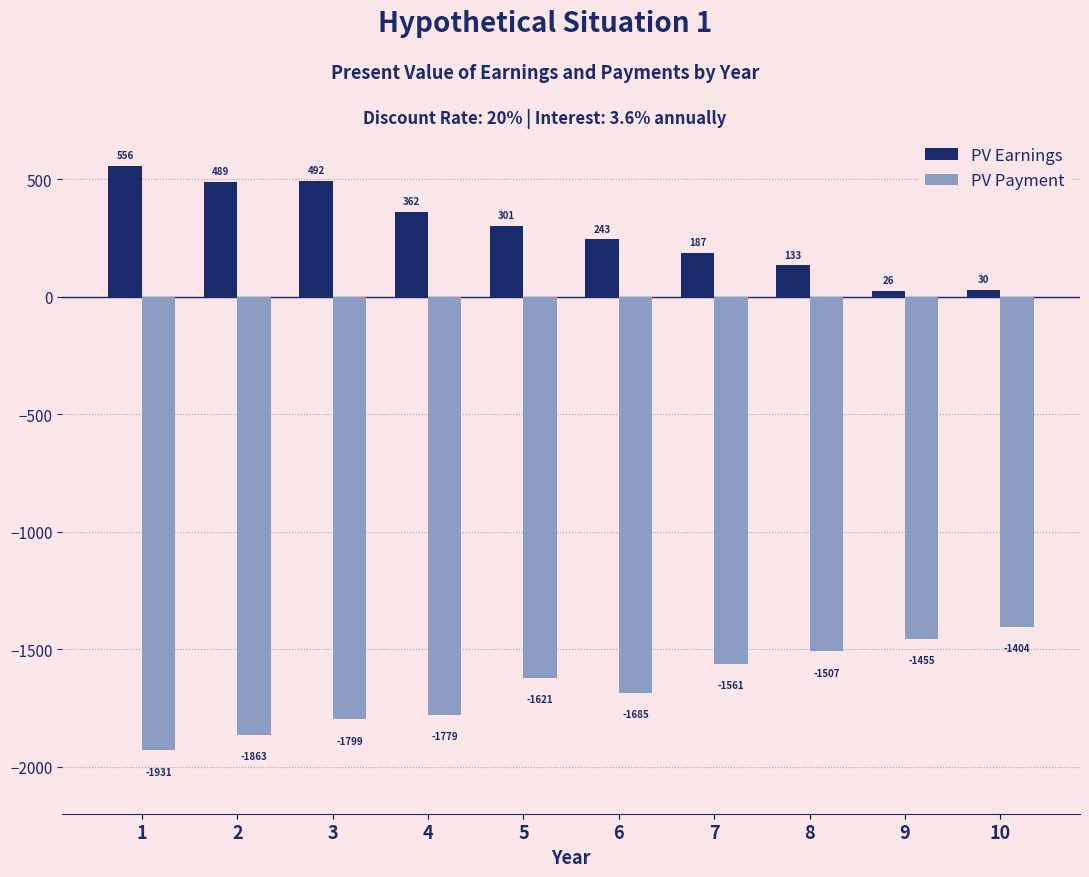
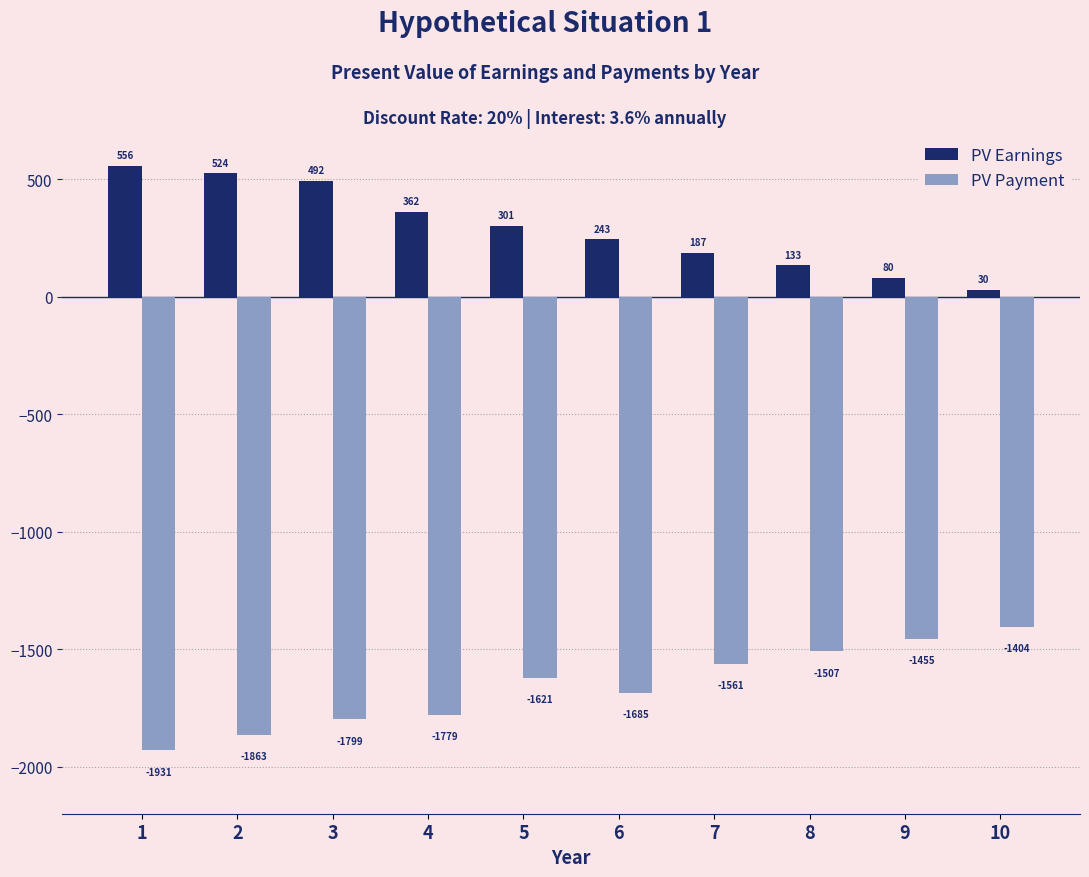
  {
    "PV Earnings": {
      "1": 556,
-     "2": 489,
+     "2": 524,
      "3": 492,
      "4": 362,
      "5": 301,
      "6": 243,
      "7": 187,
      "8": 133,
-     "9": 26,
+     "9": 80,
      "10": 30
    },
    "PV Payment": {
      "1": -1931,
      "2": -1863,
      "3": -1799,
      "4": -1779,
      "5": -1621,
      "6": -1685,
      "7": -1561,
      "8": -1507,
      "9": -1455,
      "10": -1404
    }
  }
